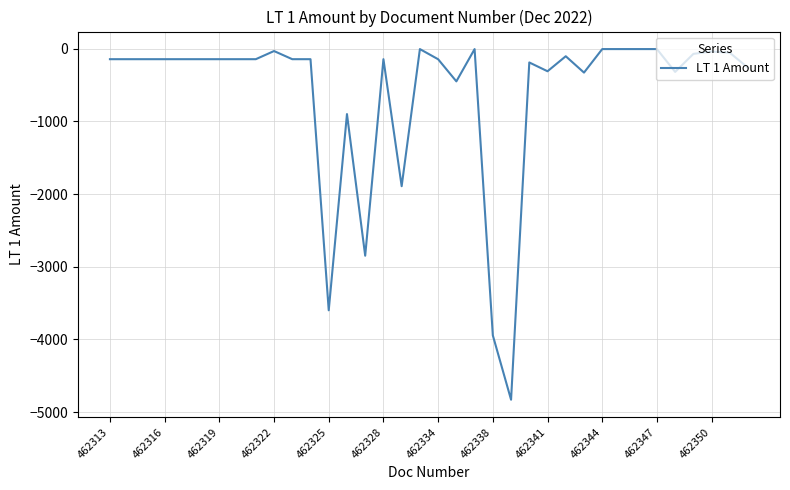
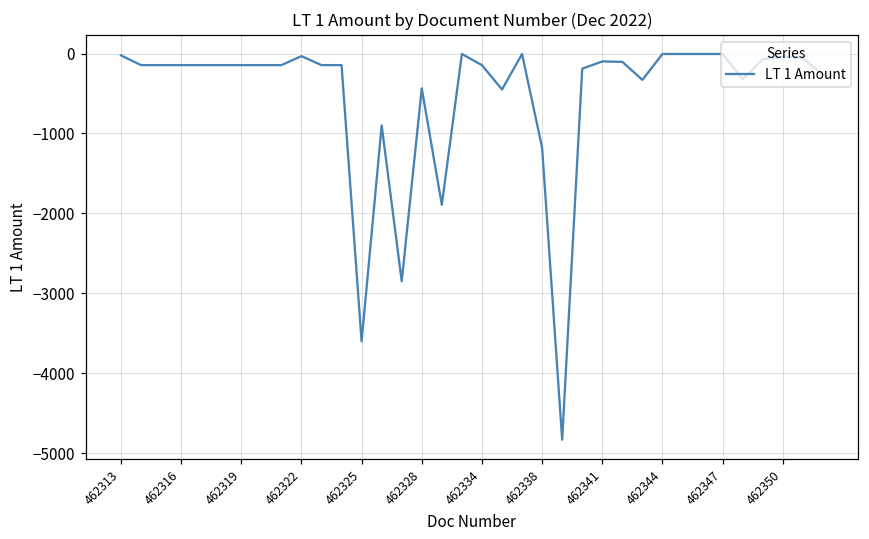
  {
-   "462313": -100,
+   "462313": 0,
    "462316": -100,
    "462319": -100,
    "462322": 0,
    "462325": -3600,
-   "462328": -100,
+   "462328": -400,
    "462334": -100,
-   "462338": -3900,
-   "462341": -300,
+   "462338": -1200,
+   "462341": -100,
    "462344": 0
  }
